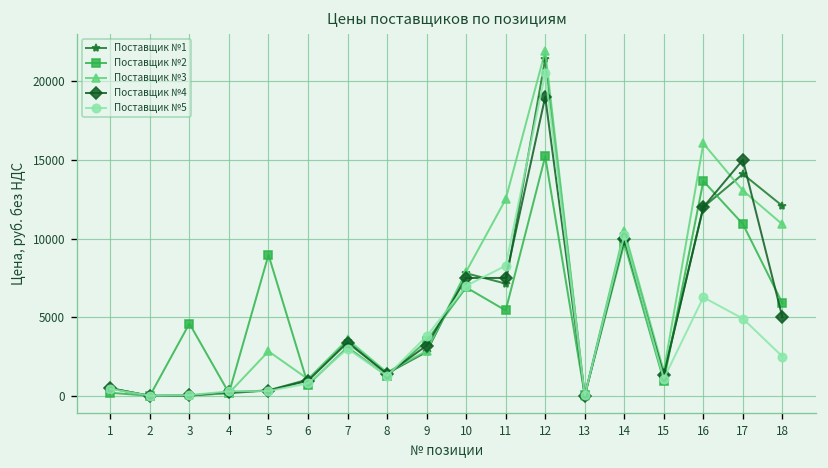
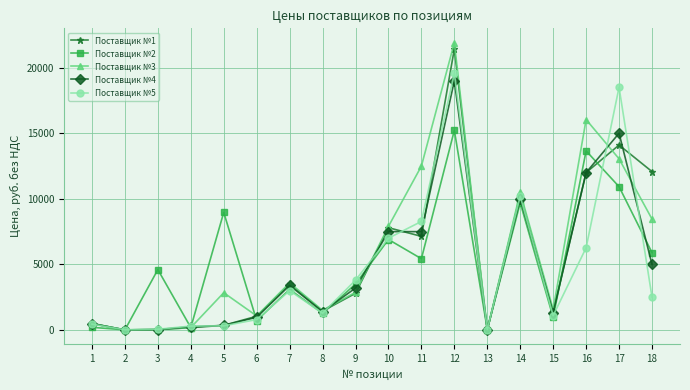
  {
    "Поставщик №2": {
      "1": 200,
      "3": 4600,
      "5": 9000,
      "9": 3500,
      "11": 5400,
      "12": 15200,
      "14": 9700,
      "16": 13700,
      "17": 10900,
      "18": 5900
    },
    "Поставщик №3": {
      "5": 2800,
      "11": 12500,
      "12": 21900,
      "14": 10500,
      "16": 16000,
      "17": 13100,
-     "18": 10900
+     "18": 8500
    },
    "Поставщик №5": {
      "9": 3800,
      "11": 8300,
-     "12": 20500,
+     "12": 19600,
      "16": 6300,
-     "17": 4900,
+     "17": 18500,
      "18": 2500
    }
  }
